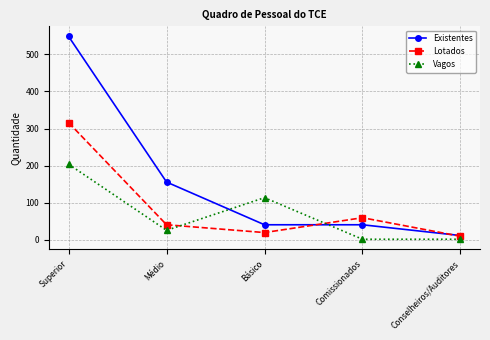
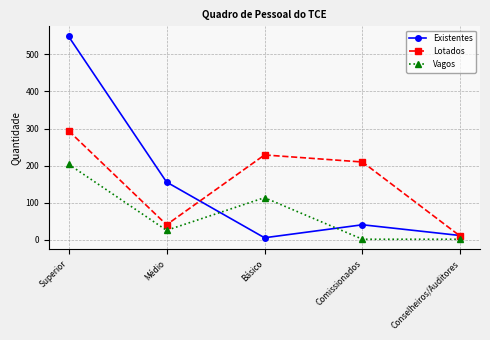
  {
    "Existentes": {
      "Superior": 550,
      "Médio": 160,
-     "Básico": 40,
+     "Básico": 10,
      "Comissionados": 40
    },
    "Lotados": {
-     "Superior": 320,
+     "Superior": 290,
      "Médio": 40,
-     "Básico": 20,
-     "Comissionados": 60
+     "Básico": 230,
+     "Comissionados": 210
    },
    "Vagos": {
      "Superior": 200,
      "Médio": 30,
      "Básico": 110,
      "Comissionados": 0,
      "Conselheiros/Auditores": 0
    }
  }
